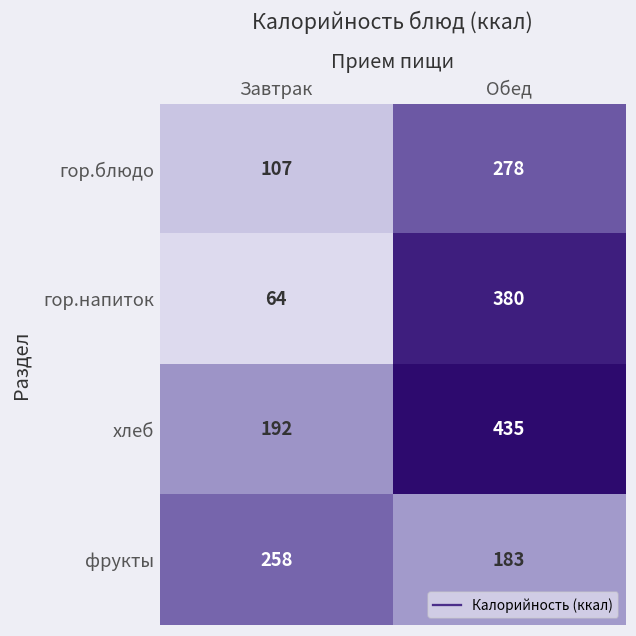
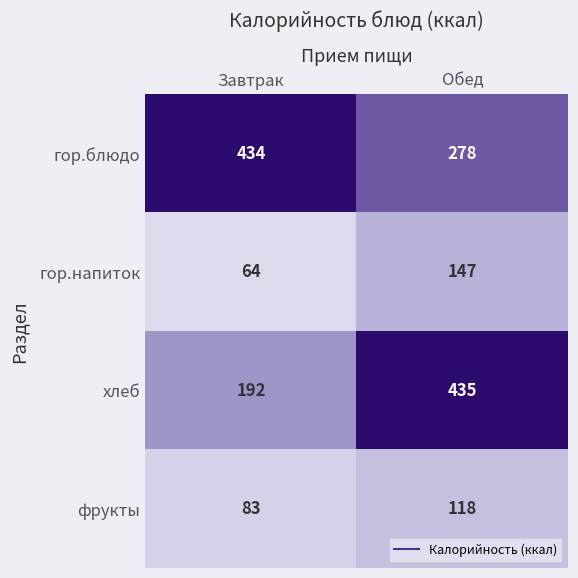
  {
    "гор.блюдо": {
-     "Завтрак": 107,
+     "Завтрак": 434,
      "Обед": 278
    },
    "гор.напиток": {
      "Завтрак": 64,
-     "Обед": 380
+     "Обед": 147
    },
    "хлеб": {
      "Завтрак": 192,
      "Обед": 435
    },
    "фрукты": {
-     "Завтрак": 258,
-     "Обед": 183
+     "Завтрак": 83,
+     "Обед": 118
    }
  }
